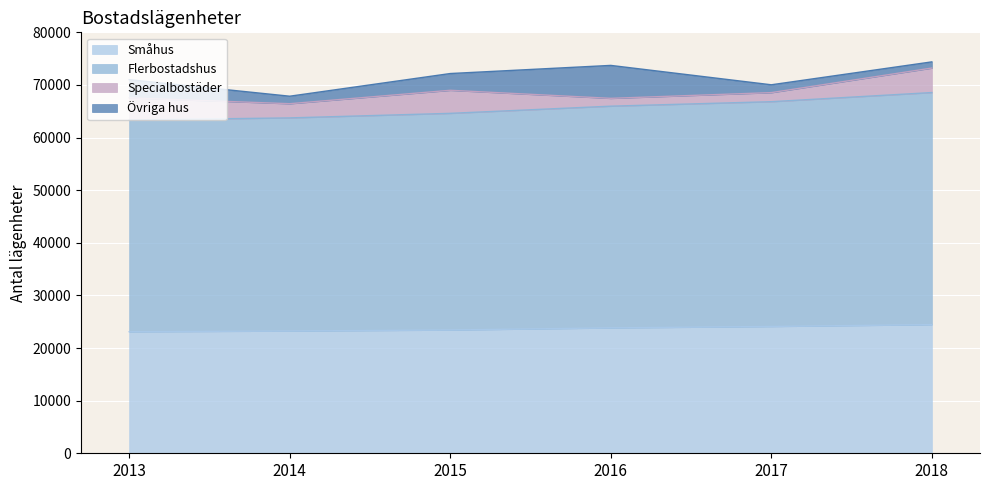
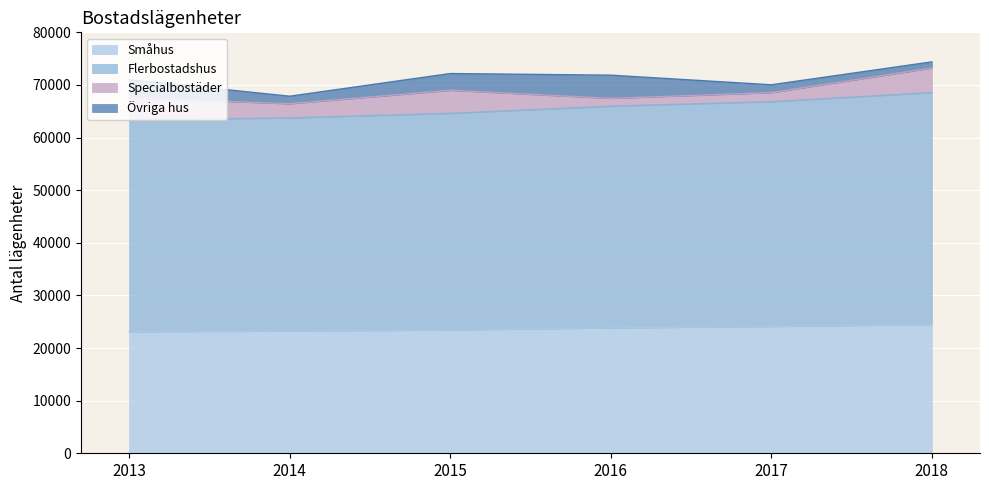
  {
    "Specialbostäder": {
      "2014": 3000,
      "2015": 4000,
      "2016": 1000,
      "2017": 2000,
      "2018": 5000
    },
    "Övriga hus": {
      "2014": 1000,
      "2015": 3000,
-     "2016": 6000,
+     "2016": 4000,
      "2017": 1000,
      "2018": 1000
    }
  }
